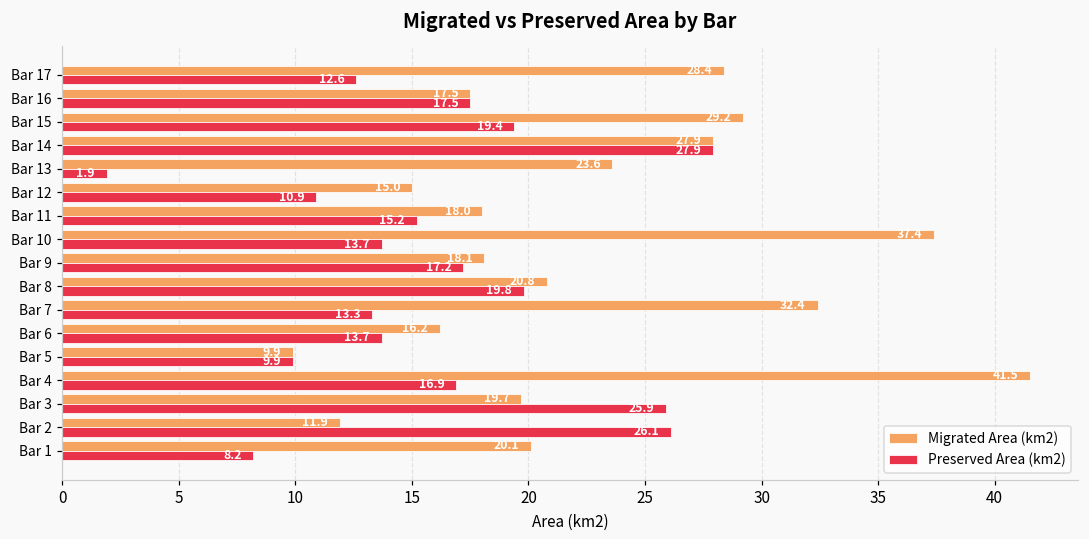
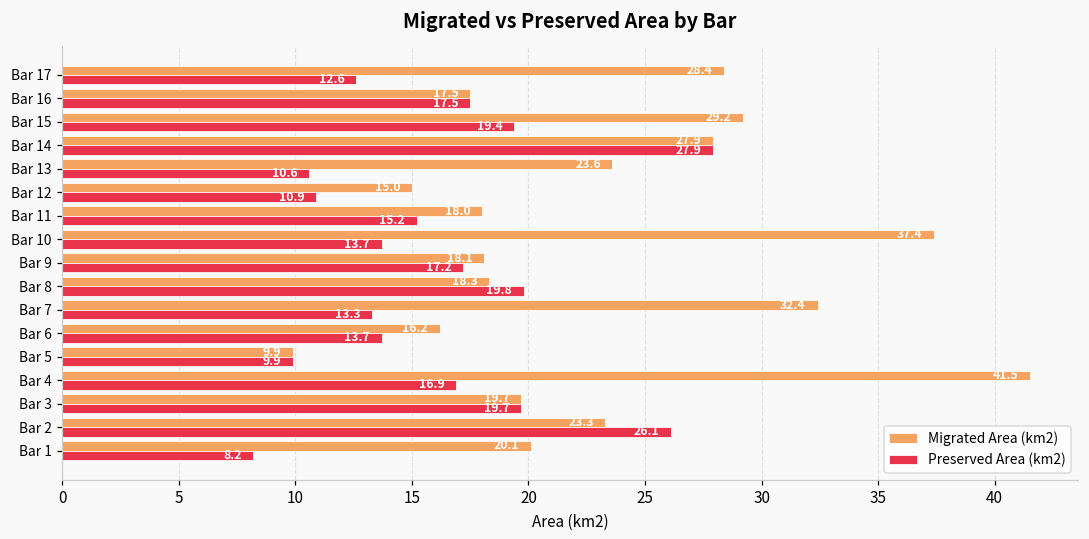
  {
    "Migrated Area (km2)": {
      "Bar 9": 18.1,
-     "Bar 8": 20.8,
+     "Bar 8": 18.3,
      "Bar 3": 19.7,
-     "Bar 2": 11.9
+     "Bar 2": 23.3
    },
    "Preserved Area (km2)": {
      "Bar 17": 12.6,
      "Bar 15": 19.4,
-     "Bar 13": 1.9,
+     "Bar 13": 10.6,
      "Bar 12": 10.9,
      "Bar 11": 15.2,
      "Bar 10": 13.7,
      "Bar 9": 17.2,
      "Bar 8": 19.8,
      "Bar 7": 13.3,
      "Bar 6": 13.7,
      "Bar 5": 9.9,
      "Bar 4": 16.9,
-     "Bar 3": 25.9,
+     "Bar 3": 19.7,
      "Bar 2": 26.1,
      "Bar 1": 8.2
    }
  }
